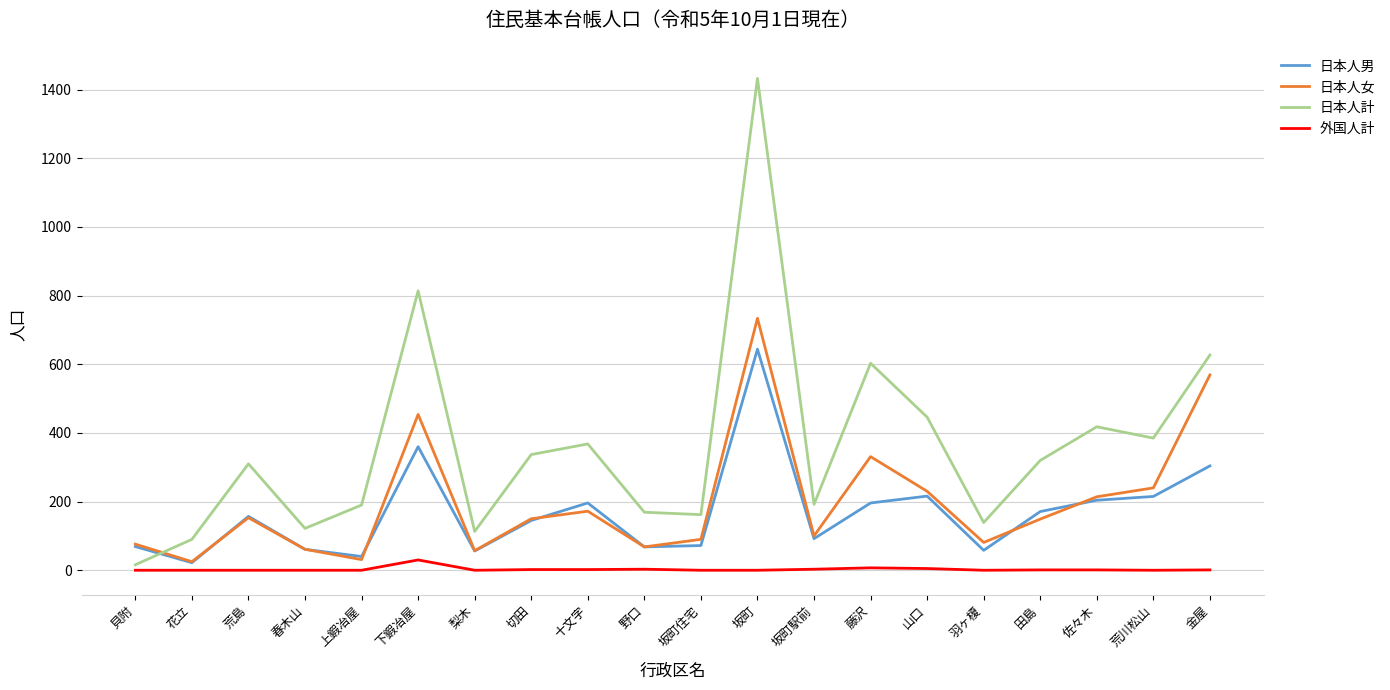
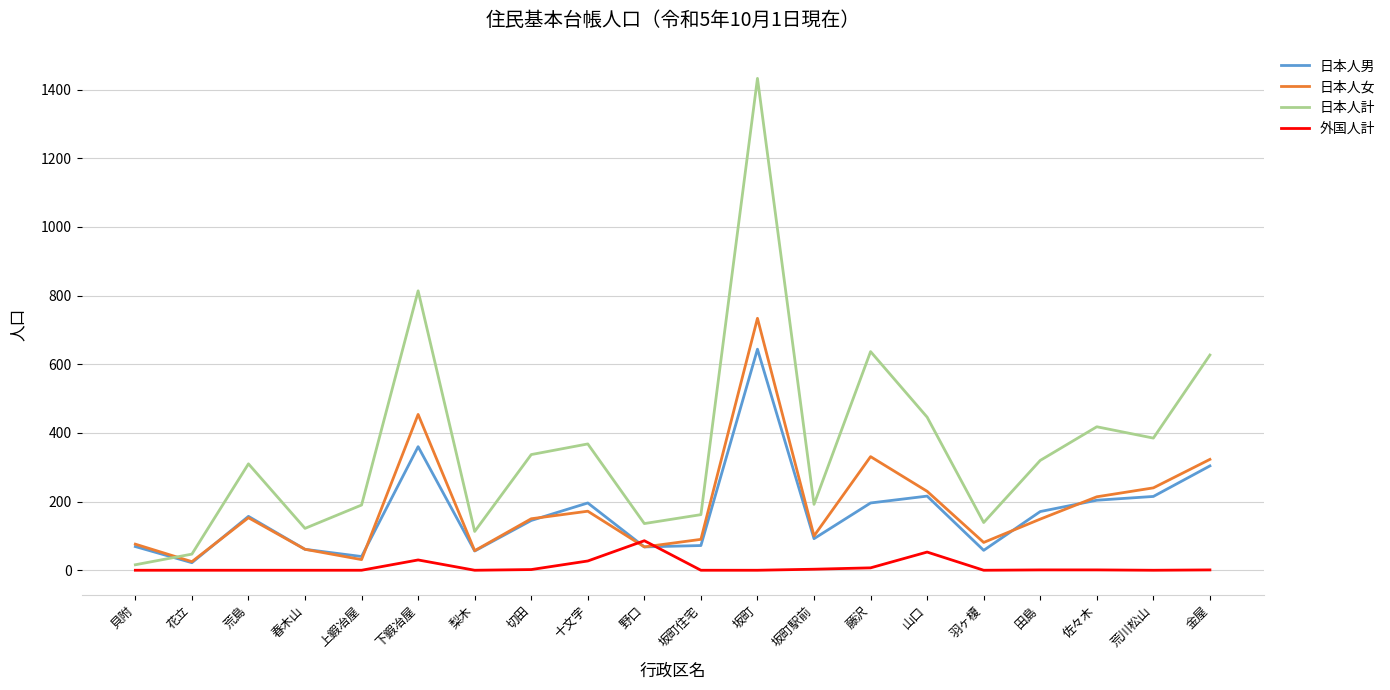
  {
    "日本人男": {
      "上鍜冶屋": 40,
      "下鍜冶屋": 360,
      "十文字": 200,
      "坂町住宅": 70,
      "坂町": 640,
      "坂町駅前": 90,
      "藤沢": 200,
      "山口": 220,
      "羽ヶ榎": 60,
      "田島": 170,
      "佐々木": 200,
      "荒川松山": 220,
      "金屋": 300
    },
    "日本人女": {
      "上鍜冶屋": 30,
      "下鍜冶屋": 450,
      "十文字": 170,
      "坂町住宅": 90,
      "坂町": 730,
      "坂町駅前": 100,
      "藤沢": 330,
      "山口": 230,
      "羽ヶ榎": 80,
      "田島": 150,
      "佐々木": 210,
      "荒川松山": 240,
-     "金屋": 570
+     "金屋": 320
    },
    "日本人計": {
      "貝附": 20,
-     "花立": 90,
+     "花立": 50,
      "荒島": 310,
      "春木山": 120,
      "上鍜冶屋": 190,
      "下鍜冶屋": 810,
      "梨木": 110,
      "切田": 340,
      "十文字": 370,
-     "野口": 170,
+     "野口": 140,
      "坂町住宅": 160,
      "坂町": 1430,
      "坂町駅前": 190,
-     "藤沢": 600,
+     "藤沢": 640,
      "山口": 450,
      "羽ヶ榎": 140,
      "田島": 320,
      "佐々木": 420,
      "荒川松山": 390,
      "金屋": 630
    },
    "外国人計": {
      "貝附": 0,
      "花立": 0,
      "荒島": 0,
      "春木山": 0,
      "上鍜冶屋": 0,
      "下鍜冶屋": 30,
      "梨木": 0,
      "切田": 0,
-     "十文字": 0,
-     "野口": 0,
+     "十文字": 30,
+     "野口": 90,
      "坂町住宅": 0,
      "坂町": 0,
      "坂町駅前": 0,
      "藤沢": 10,
-     "山口": 10,
+     "山口": 50,
      "羽ヶ榎": 0,
      "田島": 0,
      "佐々木": 0,
      "荒川松山": 0,
      "金屋": 0
    }
  }
